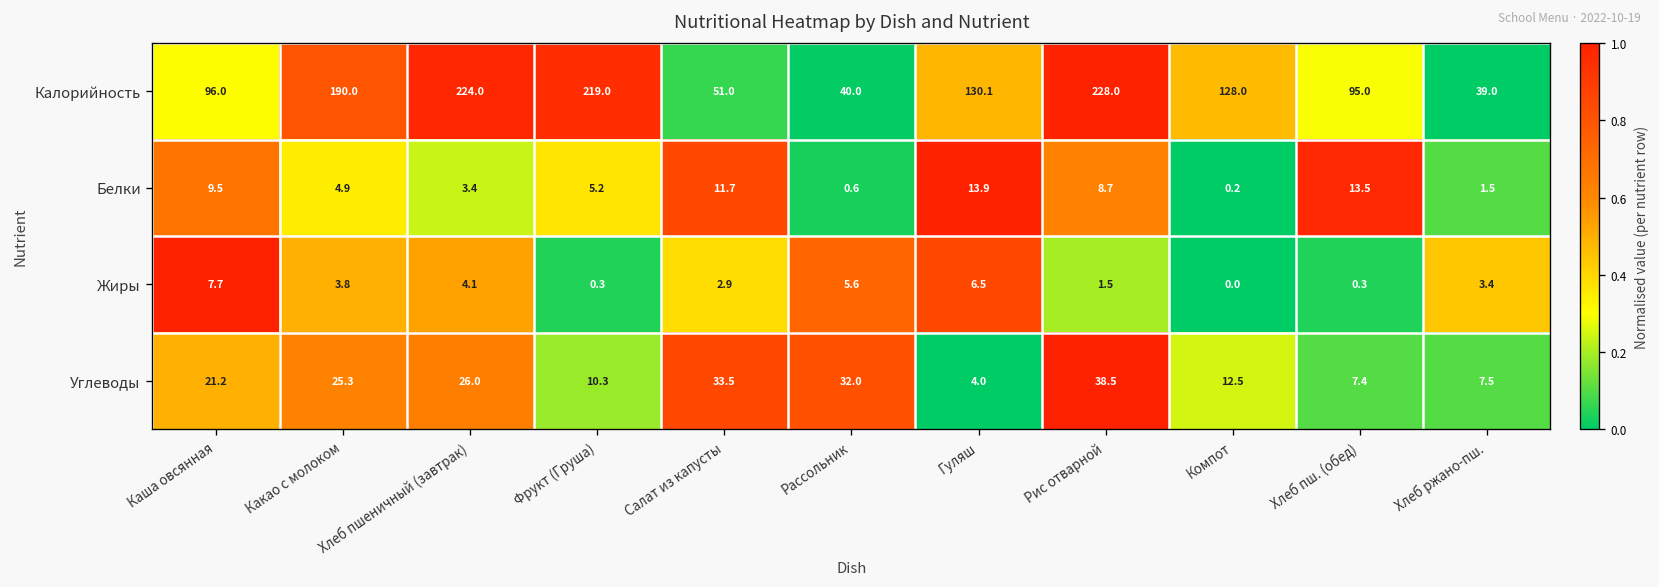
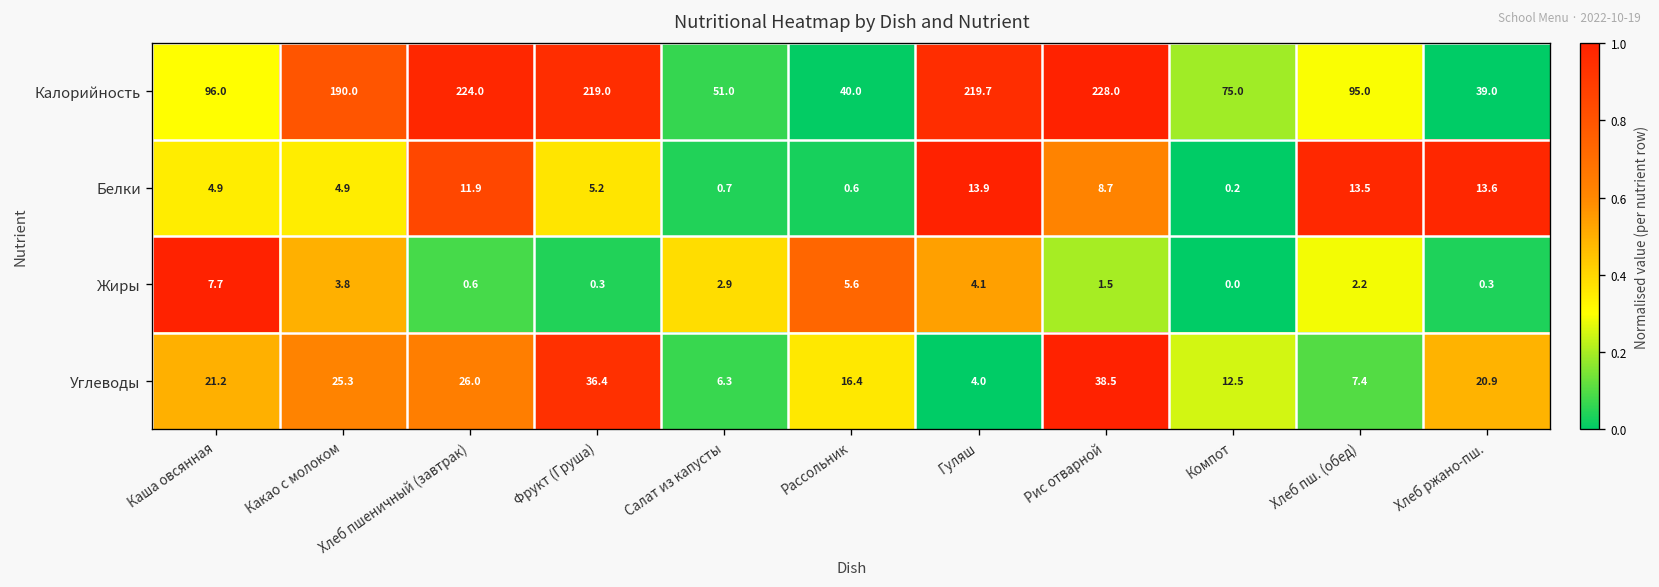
  {
    "Калорийность": {
      "Каша овсянная": 96.0,
      "Какао с молоком": 190.0,
      "Хлеб пшеничный (завтрак)": 224.0,
      "Фрукт (Груша)": 219.0,
      "Салат из капусты": 51.0,
      "Рассольник": 40.0,
-     "Гуляш": 130.1,
+     "Гуляш": 219.7,
      "Рис отварной": 228.0,
-     "Компот": 128.0,
+     "Компот": 75.0,
      "Хлеб пш. (обед)": 95.0,
      "Хлеб ржано-пш.": 39.0
    },
    "Белки": {
-     "Каша овсянная": 9.5,
+     "Каша овсянная": 4.9,
      "Какао с молоком": 4.9,
-     "Хлеб пшеничный (завтрак)": 3.4,
+     "Хлеб пшеничный (завтрак)": 11.9,
      "Фрукт (Груша)": 5.2,
-     "Салат из капусты": 11.7,
+     "Салат из капусты": 0.7,
      "Рассольник": 0.6,
      "Гуляш": 13.9,
      "Рис отварной": 8.7,
      "Компот": 0.2,
      "Хлеб пш. (обед)": 13.5,
-     "Хлеб ржано-пш.": 1.5
+     "Хлеб ржано-пш.": 13.6
    },
    "Жиры": {
      "Каша овсянная": 7.7,
      "Какао с молоком": 3.8,
-     "Хлеб пшеничный (завтрак)": 4.1,
+     "Хлеб пшеничный (завтрак)": 0.6,
      "Фрукт (Груша)": 0.3,
      "Салат из капусты": 2.9,
      "Рассольник": 5.6,
-     "Гуляш": 6.5,
+     "Гуляш": 4.1,
      "Рис отварной": 1.5,
      "Компот": 0.0,
-     "Хлеб пш. (обед)": 0.3,
-     "Хлеб ржано-пш.": 3.4
+     "Хлеб пш. (обед)": 2.2,
+     "Хлеб ржано-пш.": 0.3
    },
    "Углеводы": {
      "Каша овсянная": 21.2,
      "Какао с молоком": 25.3,
      "Хлеб пшеничный (завтрак)": 26.0,
-     "Фрукт (Груша)": 10.3,
-     "Салат из капусты": 33.5,
-     "Рассольник": 32.0,
+     "Фрукт (Груша)": 36.4,
+     "Салат из капусты": 6.3,
+     "Рассольник": 16.4,
      "Гуляш": 4.0,
      "Рис отварной": 38.5,
      "Компот": 12.5,
      "Хлеб пш. (обед)": 7.4,
-     "Хлеб ржано-пш.": 7.5
+     "Хлеб ржано-пш.": 20.9
    }
  }
